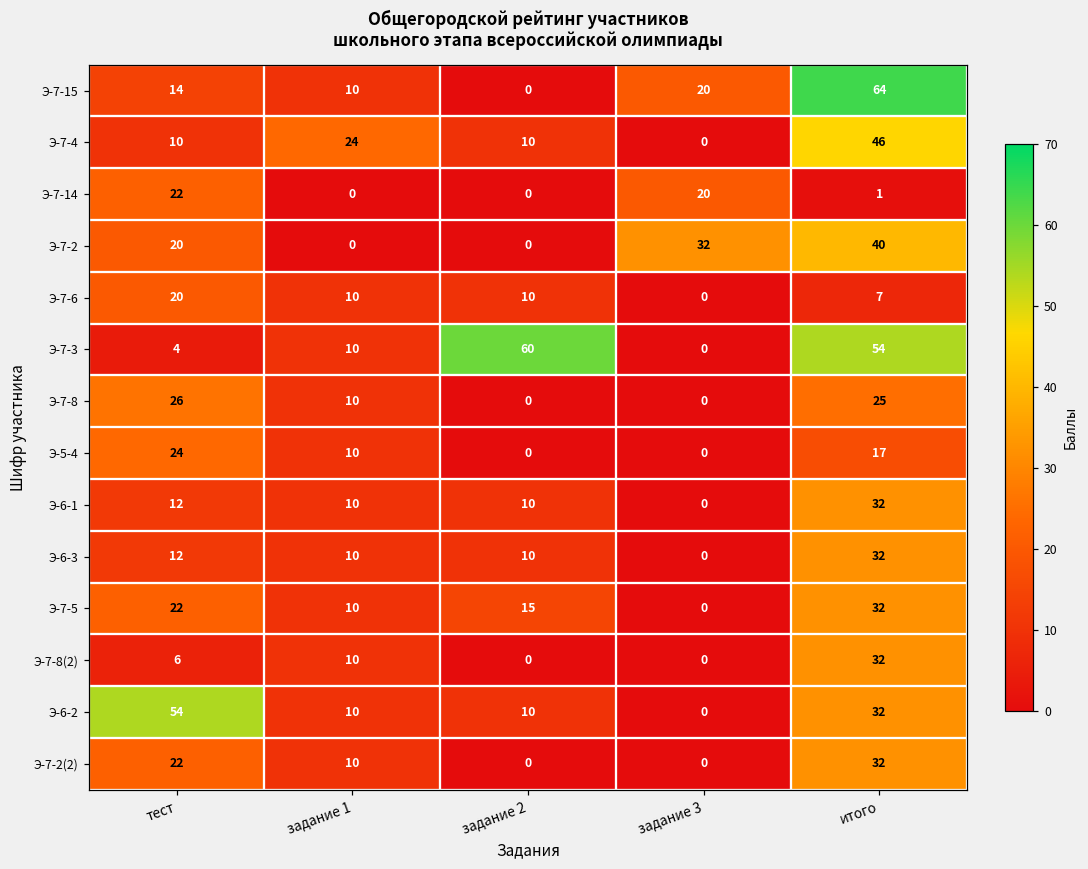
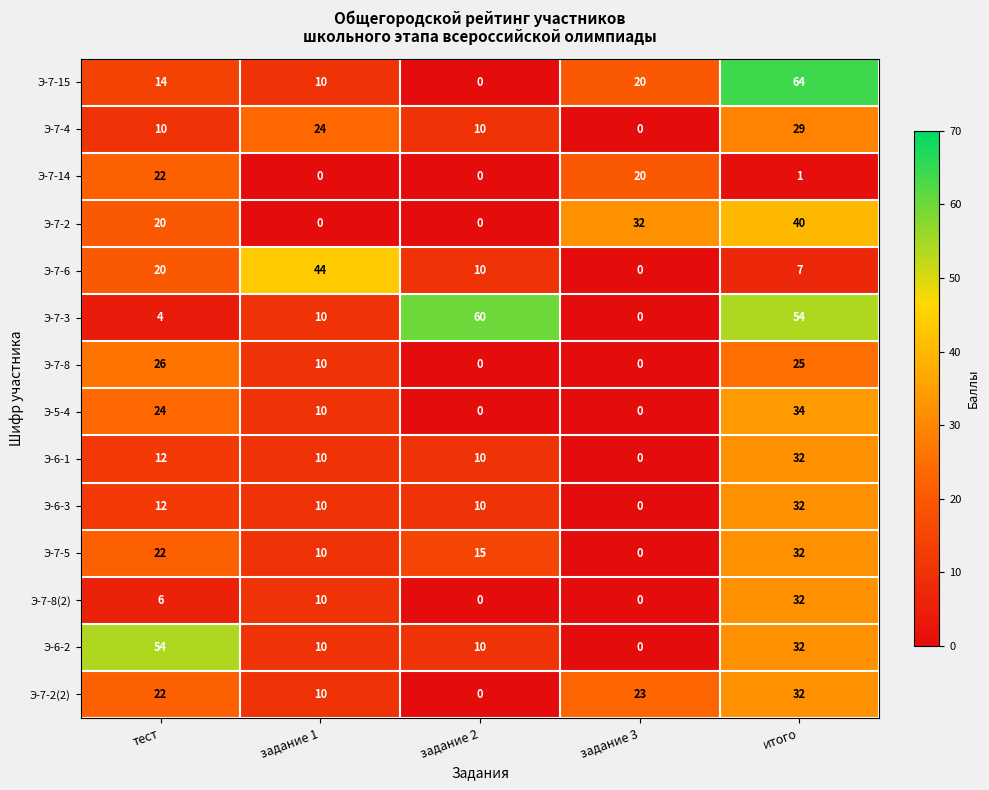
  {
    "Э-7-15": {
      "тест": 14,
      "задание 1": 10,
      "задание 2": 0,
      "задание 3": 20,
      "итого": 64
    },
    "Э-7-4": {
      "тест": 10,
      "задание 1": 24,
      "задание 2": 10,
      "задание 3": 0,
-     "итого": 46
+     "итого": 29
    },
    "Э-7-14": {
      "тест": 22,
      "задание 1": 0,
      "задание 2": 0,
      "задание 3": 20,
      "итого": 1
    },
    "Э-7-2": {
      "тест": 20,
      "задание 1": 0,
      "задание 2": 0,
      "задание 3": 32,
      "итого": 40
    },
    "Э-7-6": {
      "тест": 20,
-     "задание 1": 10,
+     "задание 1": 44,
      "задание 2": 10,
      "задание 3": 0,
      "итого": 7
    },
    "Э-7-3": {
      "тест": 4,
      "задание 1": 10,
      "задание 2": 60,
      "задание 3": 0,
      "итого": 54
    },
    "Э-7-8": {
      "тест": 26,
      "задание 1": 10,
      "задание 2": 0,
      "задание 3": 0,
      "итого": 25
    },
    "Э-5-4": {
      "тест": 24,
      "задание 1": 10,
      "задание 2": 0,
      "задание 3": 0,
-     "итого": 17
+     "итого": 34
    },
    "Э-6-1": {
      "тест": 12,
      "задание 1": 10,
      "задание 2": 10,
      "задание 3": 0,
      "итого": 32
    },
    "Э-6-3": {
      "тест": 12,
      "задание 1": 10,
      "задание 2": 10,
      "задание 3": 0,
      "итого": 32
    },
    "Э-7-5": {
      "тест": 22,
      "задание 1": 10,
      "задание 2": 15,
      "задание 3": 0,
      "итого": 32
    },
    "Э-7-8(2)": {
      "тест": 6,
      "задание 1": 10,
      "задание 2": 0,
      "задание 3": 0,
      "итого": 32
    },
    "Э-6-2": {
      "тест": 54,
      "задание 1": 10,
      "задание 2": 10,
      "задание 3": 0,
      "итого": 32
    },
    "Э-7-2(2)": {
      "тест": 22,
      "задание 1": 10,
      "задание 2": 0,
-     "задание 3": 0,
+     "задание 3": 23,
      "итого": 32
    }
  }
